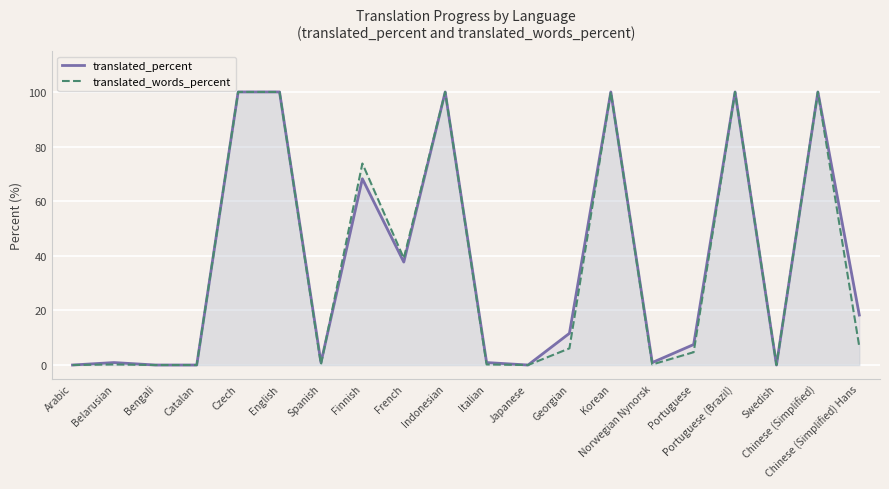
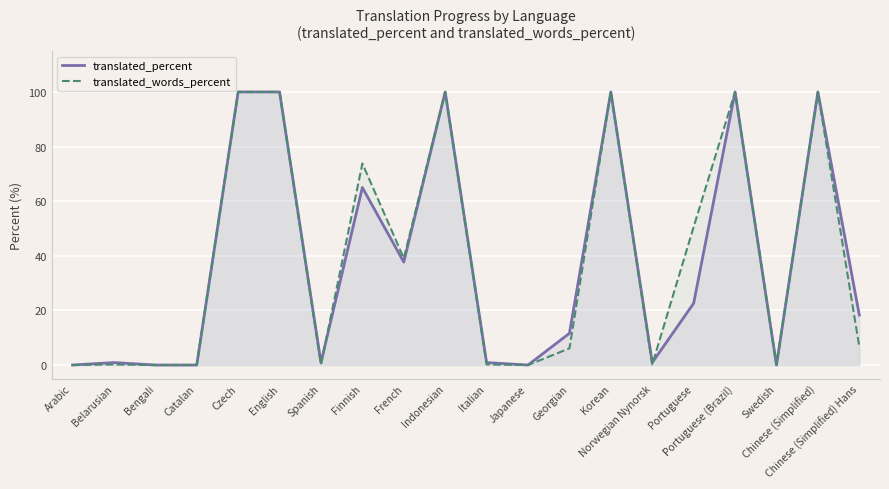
  {
    "translated_percent": {
-     "Finnish": 68,
+     "Finnish": 65,
      "French": 38,
      "Georgian": 12,
-     "Portuguese": 8,
+     "Portuguese": 23,
      "Chinese (Simplified) Hans": 18
    },
    "translated_words_percent": {
      "Finnish": 74,
      "French": 39,
      "Georgian": 6,
-     "Portuguese": 5,
+     "Portuguese": 51,
      "Chinese (Simplified) Hans": 7
    }
  }
